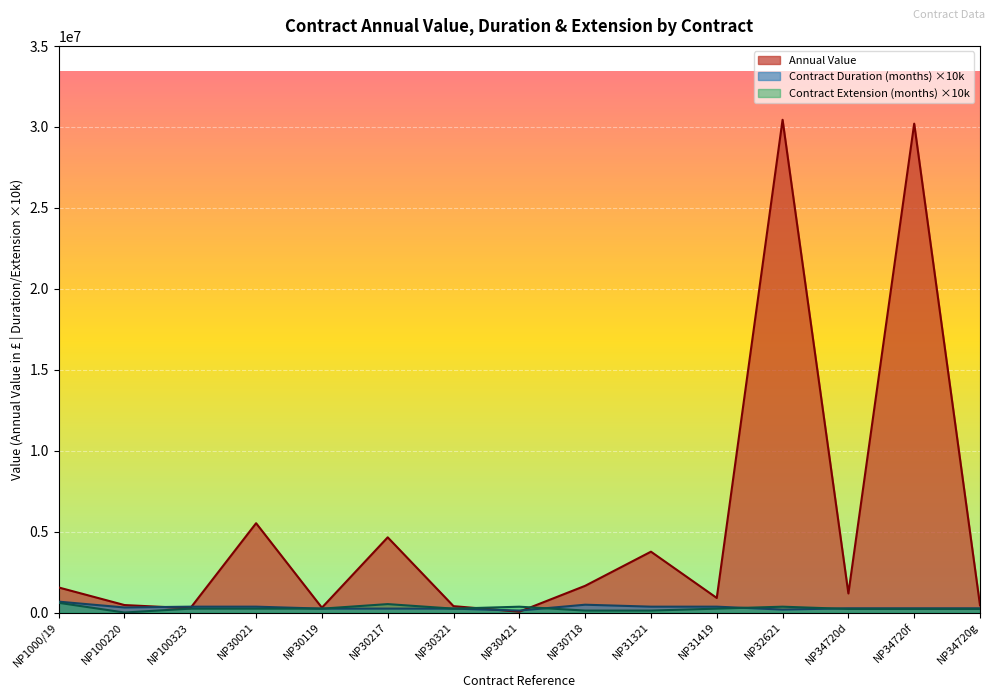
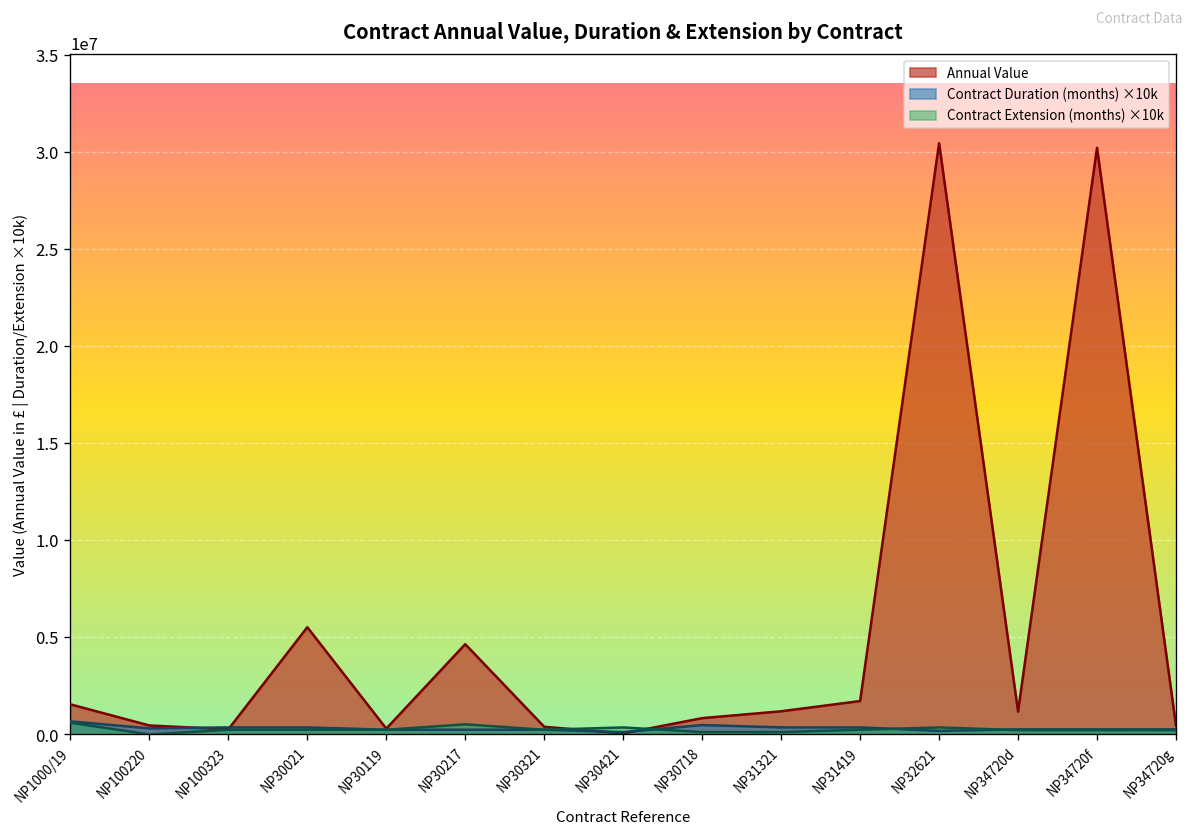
  {
    "Annual Value": {
      "NP1000/19": 1500000,
      "NP30021": 5500000,
      "NP30217": 4600000,
-     "NP30718": 1700000,
-     "NP31321": 3800000,
-     "NP31419": 900000,
+     "NP30718": 800000,
+     "NP31321": 1200000,
+     "NP31419": 1700000,
      "NP32621": 30400000,
      "NP34720d": 1200000,
      "NP34720f": 30200000,
      "NP34720g": 400000
    },
    "Contract Duration (months) ×10k": {
      "NP30217": 200000,
      "NP30718": 500000,
      "NP31321": 400000,
      "NP32621": 200000
    },
    "Contract Extension (months) ×10k": {
      "NP100220": 0,
      "NP30217": 500000,
      "NP30421": 400000,
      "NP30718": 100000,
      "NP31321": 100000,
      "NP32621": 400000
    }
  }
